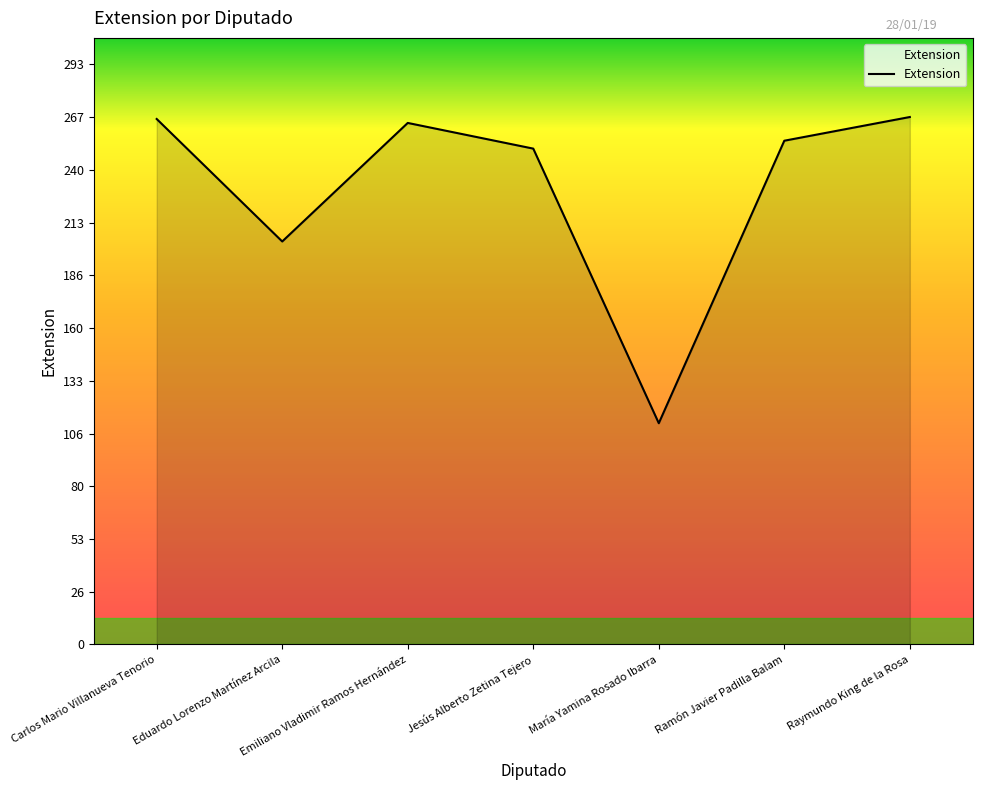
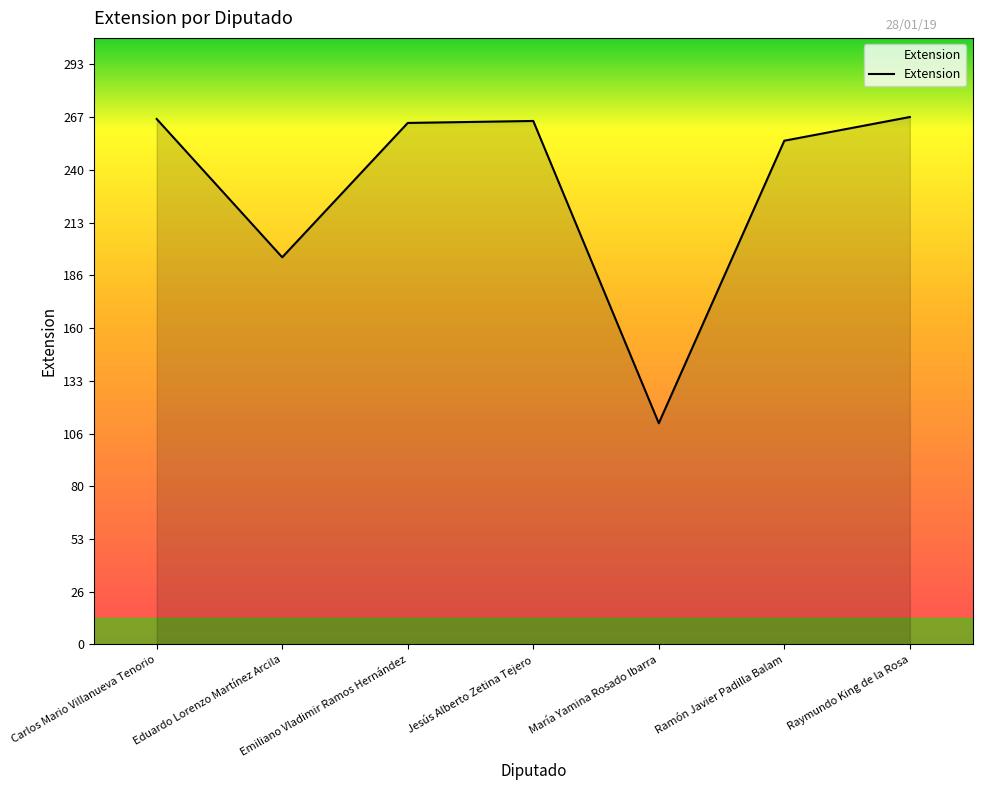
  {
    "Carlos Mario Villanueva Tenorio": 266,
-   "Eduardo Lorenzo Martínez Arcila": 204,
+   "Eduardo Lorenzo Martínez Arcila": 196,
    "Emiliano Vladimir Ramos Hernández": 264,
-   "Jesús Alberto Zetina Tejero": 251,
+   "Jesús Alberto Zetina Tejero": 265,
    "María Yamina Rosado Ibarra": 112,
    "Ramón Javier Padilla Balam": 255,
    "Raymundo King de la Rosa": 267
  }
